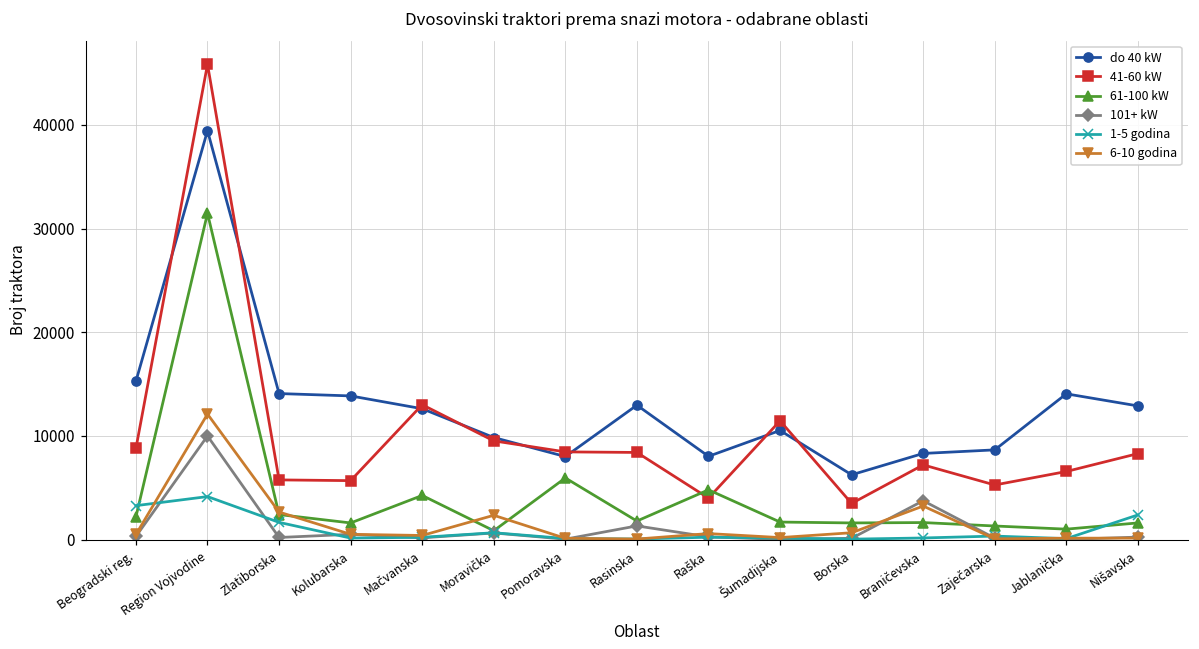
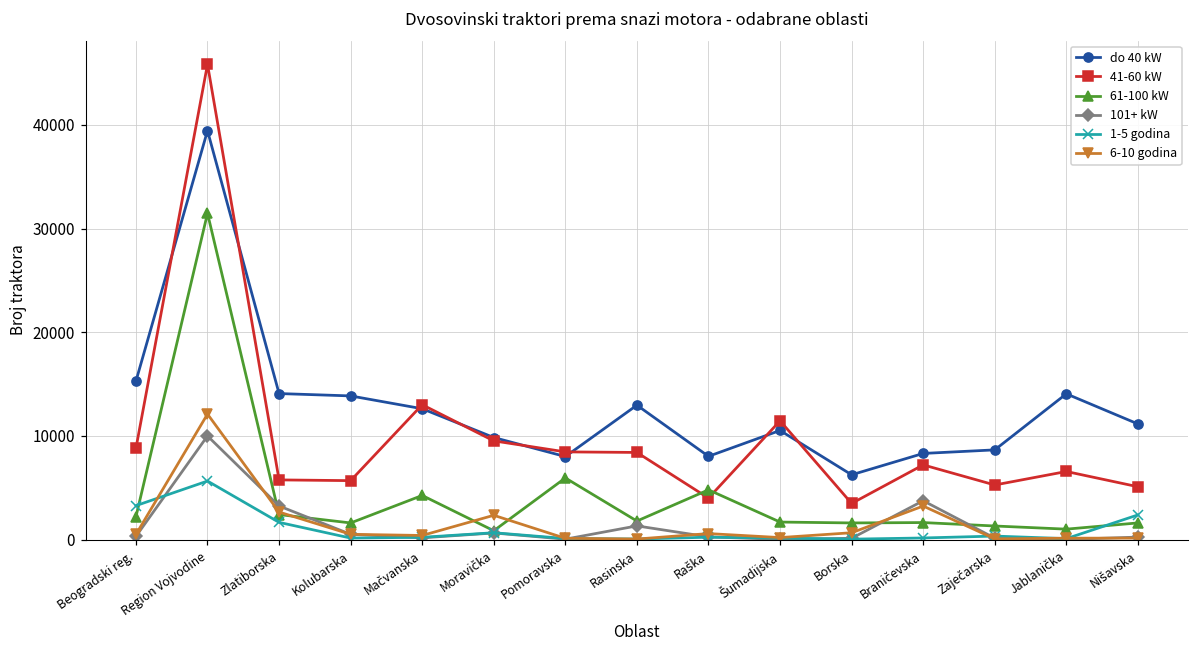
  {
    "do 40 kW": {
      "Beogradski reg.": 15000,
      "Region Vojvodine": 39000,
      "Zlatiborska": 14000,
      "Kolubarska": 14000,
      "Mačvanska": 13000,
      "Moravička": 10000,
      "Pomoravska": 8000,
      "Rasinska": 13000,
      "Raška": 8000,
      "Šumadijska": 11000,
      "Borska": 6000,
      "Braničevska": 8000,
      "Zaječarska": 9000,
      "Jablanička": 14000,
-     "Nišavska": 13000
+     "Nišavska": 11000
    },
    "41-60 kW": {
      "Beogradski reg.": 9000,
      "Region Vojvodine": 46000,
      "Zlatiborska": 6000,
      "Kolubarska": 6000,
      "Mačvanska": 13000,
      "Moravička": 10000,
      "Pomoravska": 8000,
      "Rasinska": 8000,
      "Raška": 4000,
      "Šumadijska": 11000,
      "Borska": 3000,
      "Braničevska": 7000,
      "Zaječarska": 5000,
      "Jablanička": 7000,
-     "Nišavska": 8000
+     "Nišavska": 5000
    },
    "61-100 kW": {
      "Beogradski reg.": 2000,
      "Region Vojvodine": 31000,
      "Kolubarska": 2000,
      "Mačvanska": 4000,
      "Pomoravska": 6000,
      "Rasinska": 2000,
      "Raška": 5000,
      "Šumadijska": 2000,
      "Borska": 2000,
      "Braničevska": 2000,
      "Zaječarska": 1000,
      "Jablanička": 1000,
      "Nišavska": 2000
    },
    "101+ kW": {
      "Region Vojvodine": 10000,
-     "Zlatiborska": 0,
+     "Zlatiborska": 3000,
      "Rasinska": 1000,
      "Braničevska": 4000
    },
    "1-5 godina": {
      "Beogradski reg.": 3000,
-     "Region Vojvodine": 4000,
+     "Region Vojvodine": 6000,
      "Zlatiborska": 2000,
      "Kolubarska": 0,
      "Braničevska": 0,
      "Nišavska": 2000
    },
    "6-10 godina": {
      "Region Vojvodine": 12000,
      "Moravička": 2000,
      "Raška": 1000,
      "Borska": 1000,
      "Braničevska": 3000
    }
  }
